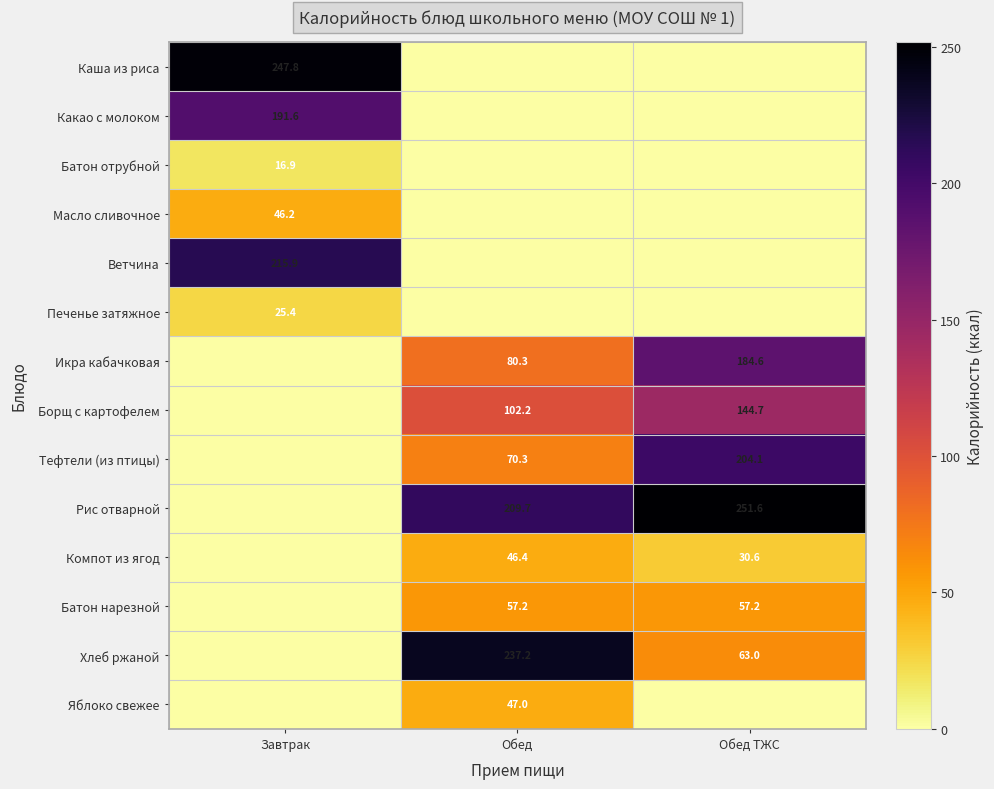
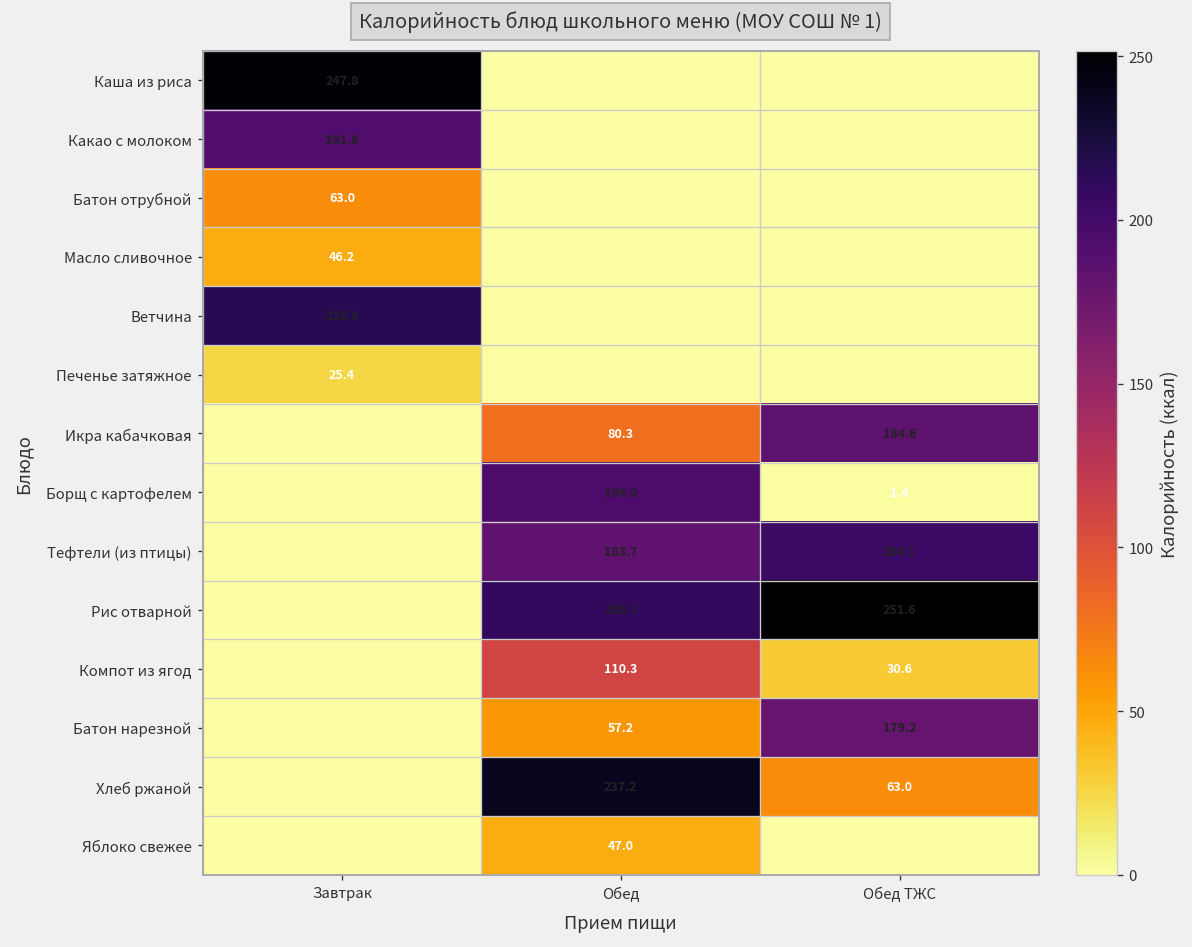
  {
    "Какао с молоком": {
      "Завтрак": 191.6
    },
    "Батон отрубной": {
-     "Завтрак": 16.9
+     "Завтрак": 63.0
    },
    "Масло сливочное": {
      "Завтрак": 46.2
    },
    "Ветчина": {
      "Завтрак": 215.9
    },
    "Печенье затяжное": {
      "Завтрак": 25.4
    },
    "Икра кабачковая": {
      "Обед": 80.3,
      "Обед ТЖС": 184.6
    },
    "Борщ с картофелем": {
-     "Обед": 102.2,
-     "Обед ТЖС": 144.7
+     "Обед": 194.0,
+     "Обед ТЖС": 1.4
    },
    "Тефтели (из птицы)": {
-     "Обед": 70.3,
+     "Обед": 183.7,
      "Обед ТЖС": 204.1
    },
    "Рис отварной": {
      "Обед": 209.7
    },
    "Компот из ягод": {
-     "Обед": 46.4,
+     "Обед": 110.3,
      "Обед ТЖС": 30.6
    },
    "Батон нарезной": {
      "Обед": 57.2,
-     "Обед ТЖС": 57.2
+     "Обед ТЖС": 179.2
    },
    "Хлеб ржаной": {
      "Обед ТЖС": 63.0
    },
    "Яблоко свежее": {
      "Обед": 47.0
    }
  }
